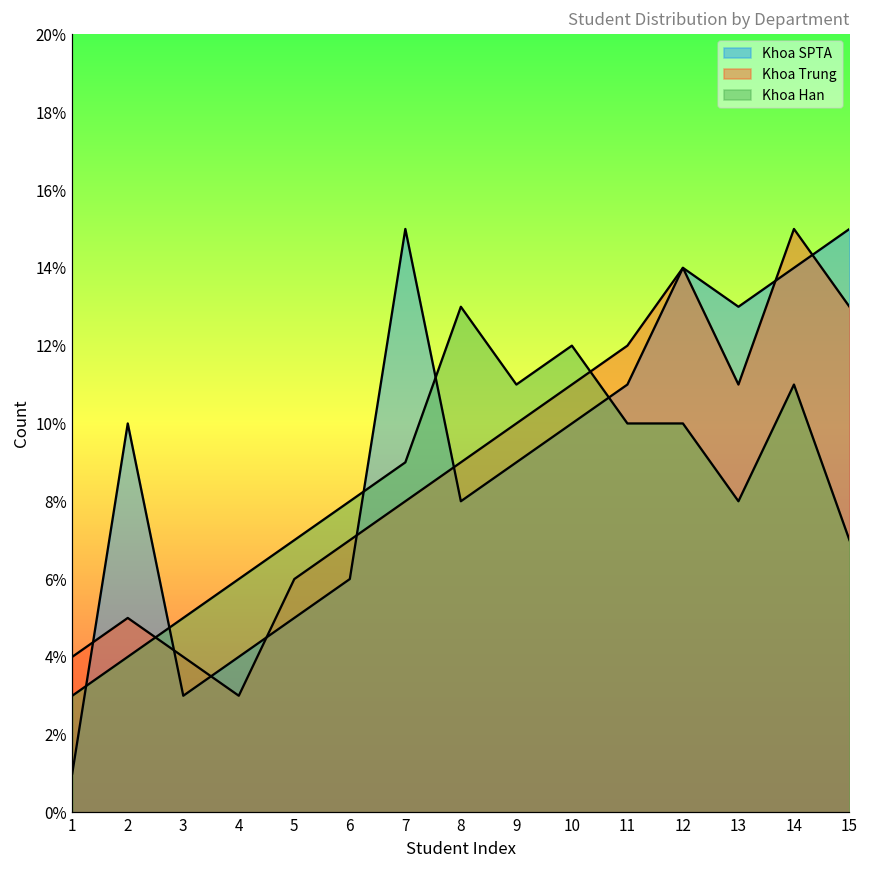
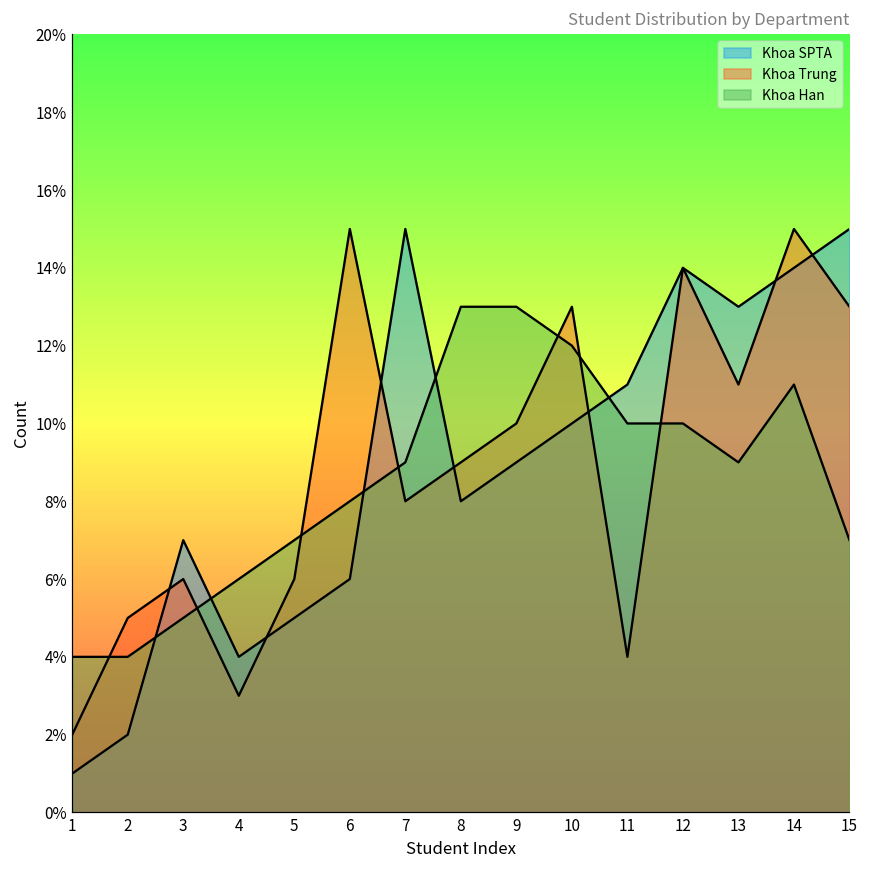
  {
    "Khoa SPTA": {
      "1": "1%",
-     "2": "10%",
-     "3": "3%",
+     "2": "2%",
+     "3": "7%",
      "4": "4%",
      "5": "5%",
      "6": "6%",
      "7": "15%",
      "8": "8%",
      "9": "9%",
      "10": "10%",
      "11": "11%",
      "13": "13%",
      "14": "14%",
      "15": "15%"
    },
    "Khoa Trung": {
-     "1": "4%",
+     "1": "2%",
      "2": "5%",
-     "3": "4%",
+     "3": "6%",
      "4": "3%",
      "5": "6%",
-     "6": "7%",
+     "6": "15%",
      "7": "8%",
      "8": "9%",
      "9": "10%",
-     "10": "11%",
-     "11": "12%",
+     "10": "13%",
+     "11": "4%",
      "13": "11%",
      "14": "15%",
      "15": "13%"
    },
    "Khoa Han": {
-     "1": "3%",
+     "1": "4%",
      "2": "4%",
      "3": "5%",
      "4": "6%",
      "5": "7%",
      "6": "8%",
      "7": "9%",
      "8": "13%",
-     "9": "11%",
+     "9": "13%",
      "10": "12%",
      "11": "10%",
      "12": "10%",
-     "13": "8%",
+     "13": "9%",
      "14": "11%",
      "15": "7%"
    }
  }
